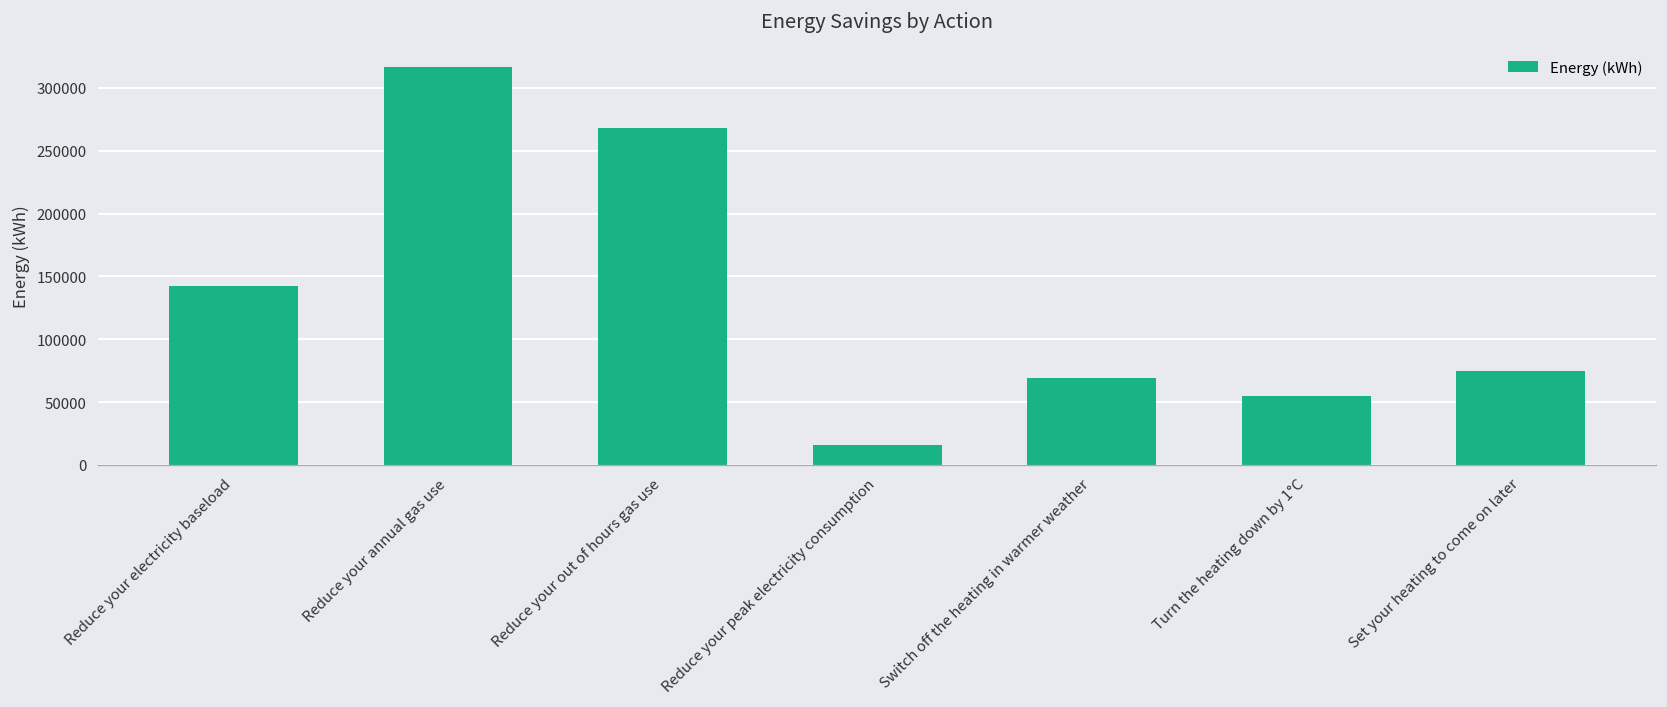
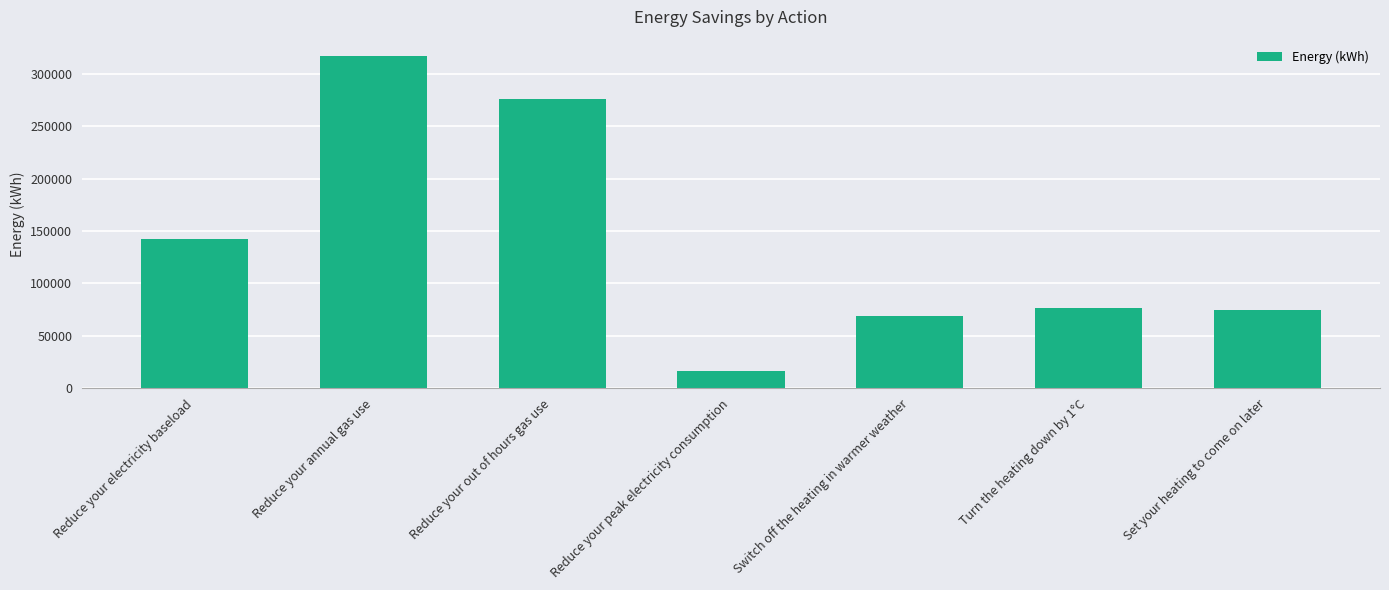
  {
    "Reduce your electricity baseload": 142000,
    "Reduce your annual gas use": 317000,
-   "Reduce your out of hours gas use": 268000,
+   "Reduce your out of hours gas use": 276000,
    "Reduce your peak electricity consumption": 16000,
    "Switch off the heating in warmer weather": 69000,
-   "Turn the heating down by 1°C": 55000,
+   "Turn the heating down by 1°C": 77000,
    "Set your heating to come on later": 75000
  }
